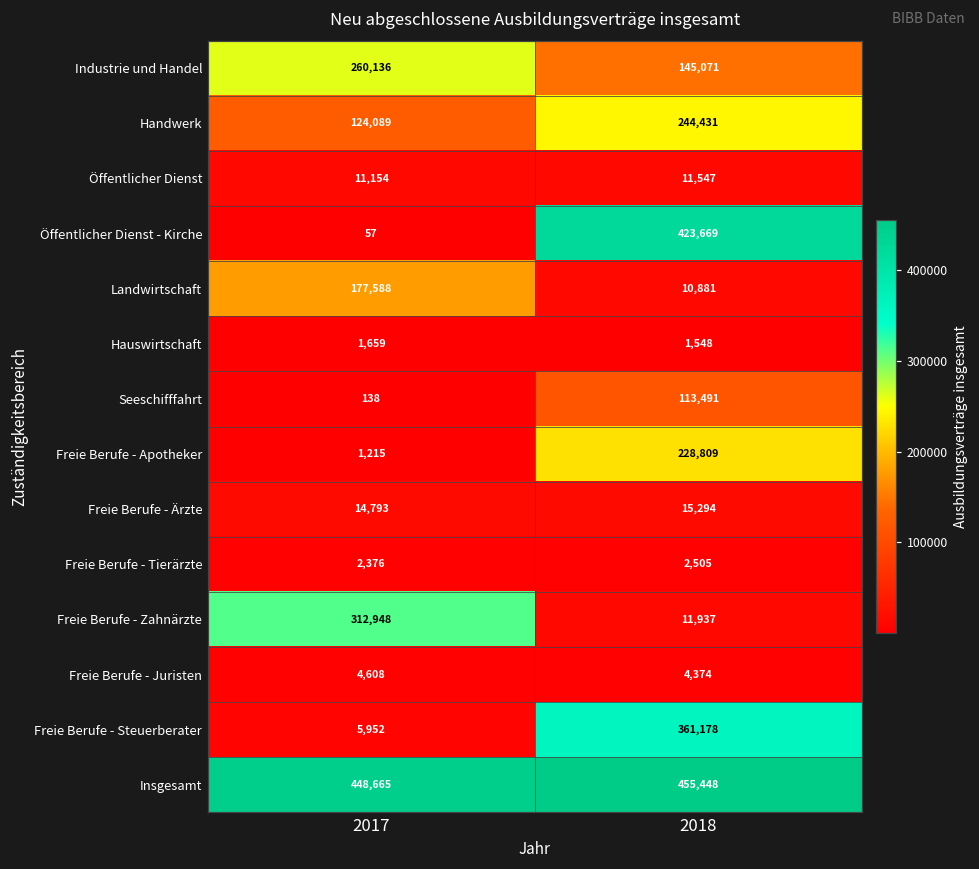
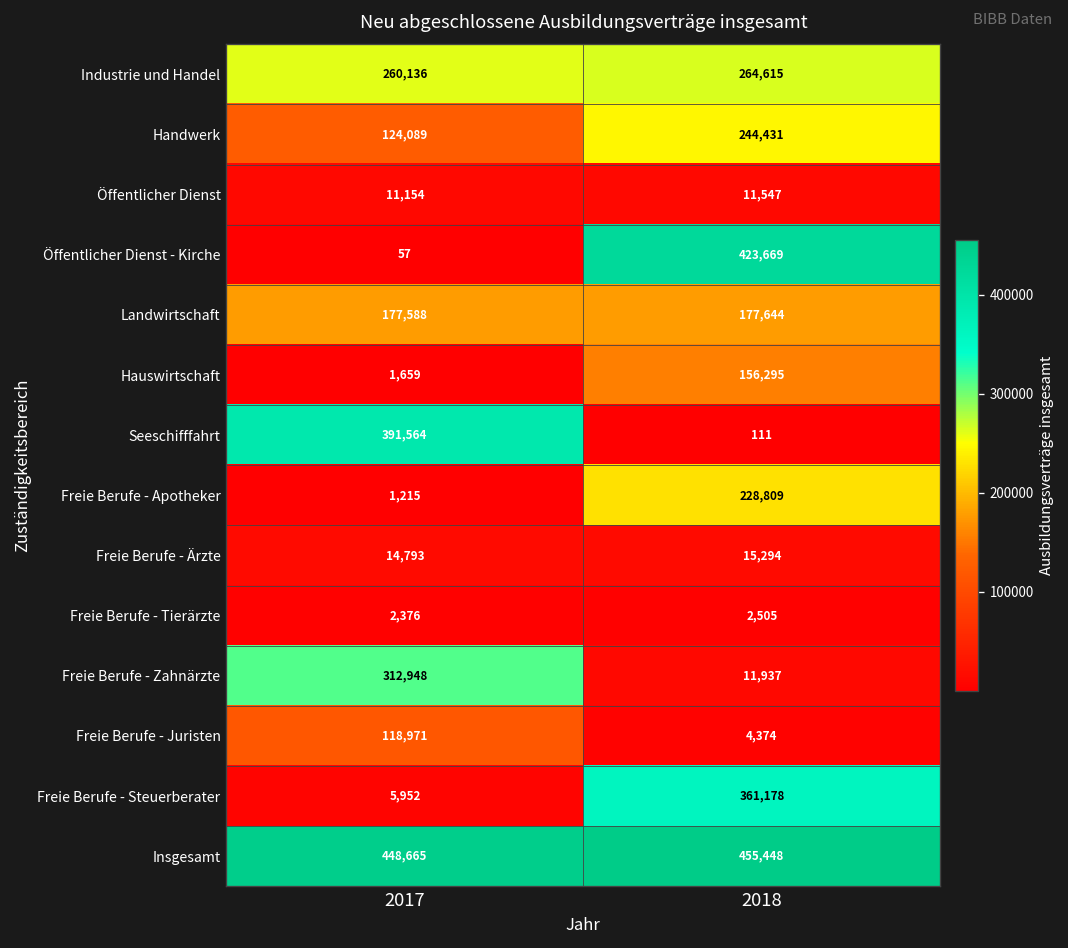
  {
    "Industrie und Handel": {
      "2017": "260,136",
-     "2018": "145,071"
+     "2018": "264,615"
    },
    "Handwerk": {
      "2017": "124,089",
      "2018": "244,431"
    },
    "Öffentlicher Dienst": {
      "2017": "11,154",
      "2018": "11,547"
    },
    "Öffentlicher Dienst - Kirche": {
      "2017": "57",
      "2018": "423,669"
    },
    "Landwirtschaft": {
      "2017": "177,588",
-     "2018": "10,881"
+     "2018": "177,644"
    },
    "Hauswirtschaft": {
      "2017": "1,659",
-     "2018": "1,548"
+     "2018": "156,295"
    },
    "Seeschifffahrt": {
-     "2017": "138",
-     "2018": "113,491"
+     "2017": "391,564",
+     "2018": "111"
    },
    "Freie Berufe - Apotheker": {
      "2017": "1,215",
      "2018": "228,809"
    },
    "Freie Berufe - Ärzte": {
      "2017": "14,793",
      "2018": "15,294"
    },
    "Freie Berufe - Tierärzte": {
      "2017": "2,376",
      "2018": "2,505"
    },
    "Freie Berufe - Zahnärzte": {
      "2017": "312,948",
      "2018": "11,937"
    },
    "Freie Berufe - Juristen": {
-     "2017": "4,608",
+     "2017": "118,971",
      "2018": "4,374"
    },
    "Freie Berufe - Steuerberater": {
      "2017": "5,952",
      "2018": "361,178"
    },
    "Insgesamt": {
      "2017": "448,665",
      "2018": "455,448"
    }
  }
